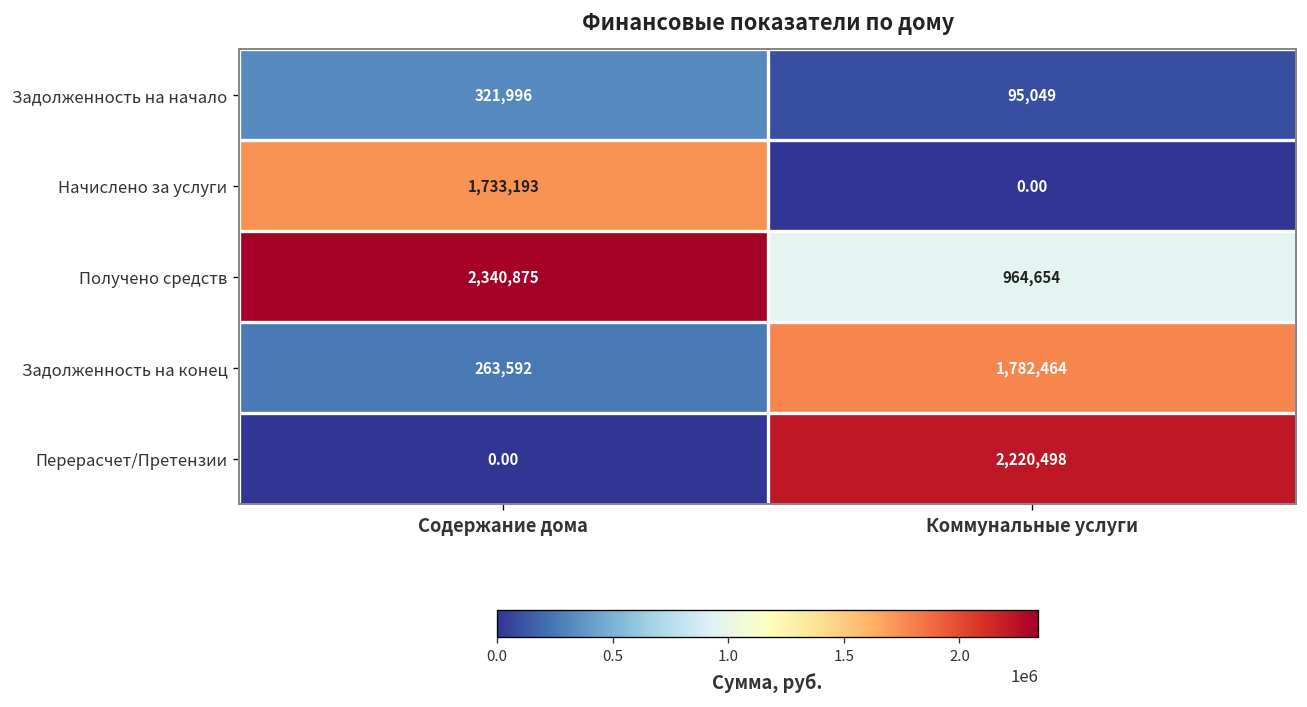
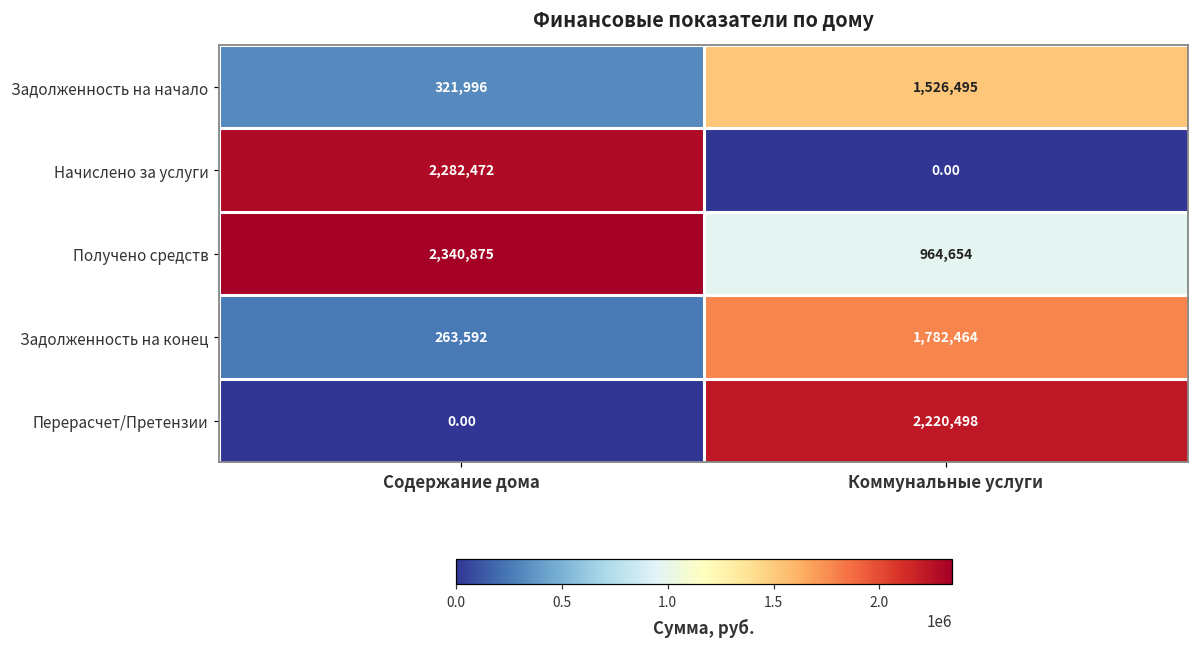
  {
    "Задолженность на начало": {
      "Содержание дома": "321,996",
-     "Коммунальные услуги": "95,049"
+     "Коммунальные услуги": "1,526,495"
    },
    "Начислено за услуги": {
-     "Содержание дома": "1,733,193",
+     "Содержание дома": "2,282,472",
      "Коммунальные услуги": "0.00"
    },
    "Получено средств": {
      "Содержание дома": "2,340,875",
      "Коммунальные услуги": "964,654"
    },
    "Задолженность на конец": {
      "Содержание дома": "263,592",
      "Коммунальные услуги": "1,782,464"
    },
    "Перерасчет/Претензии": {
      "Содержание дома": "0.00",
      "Коммунальные услуги": "2,220,498"
    }
  }
